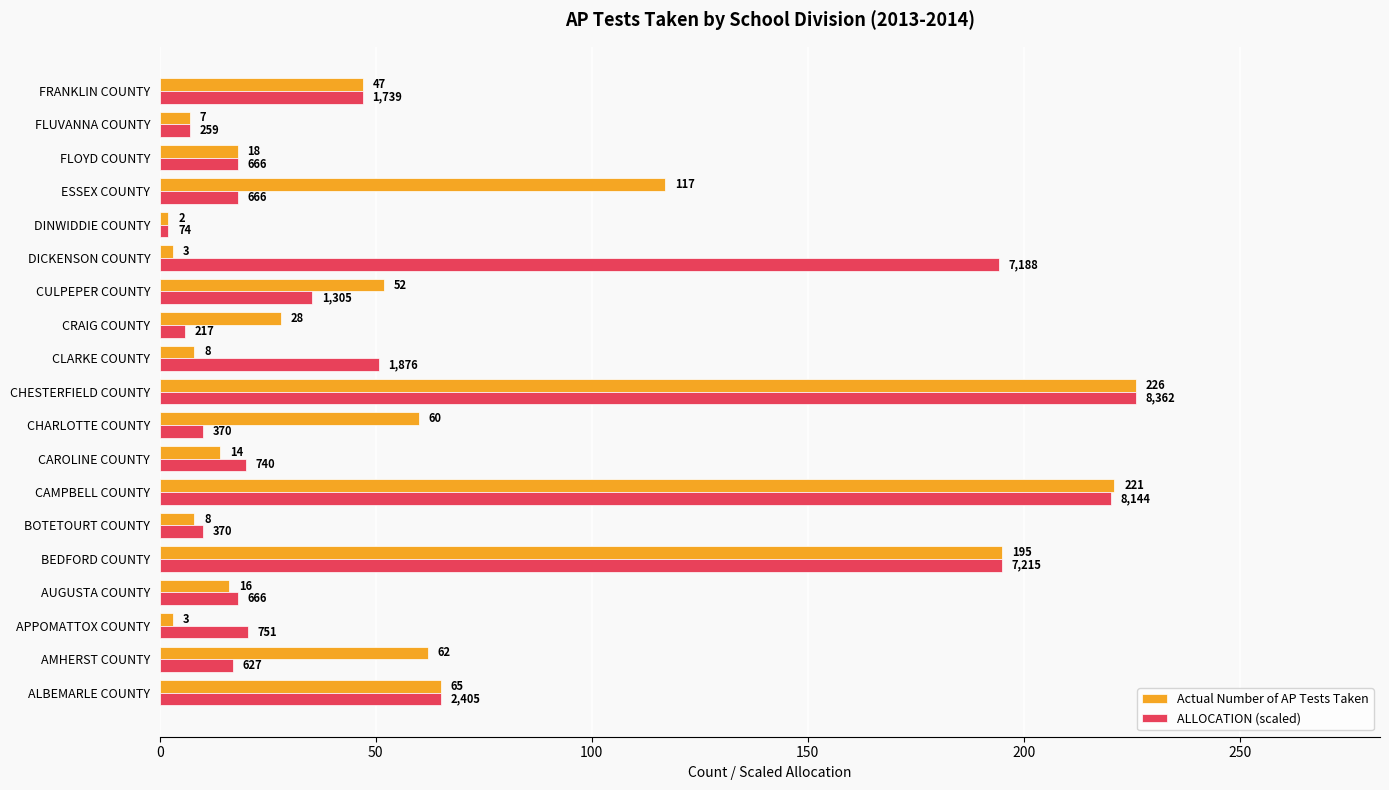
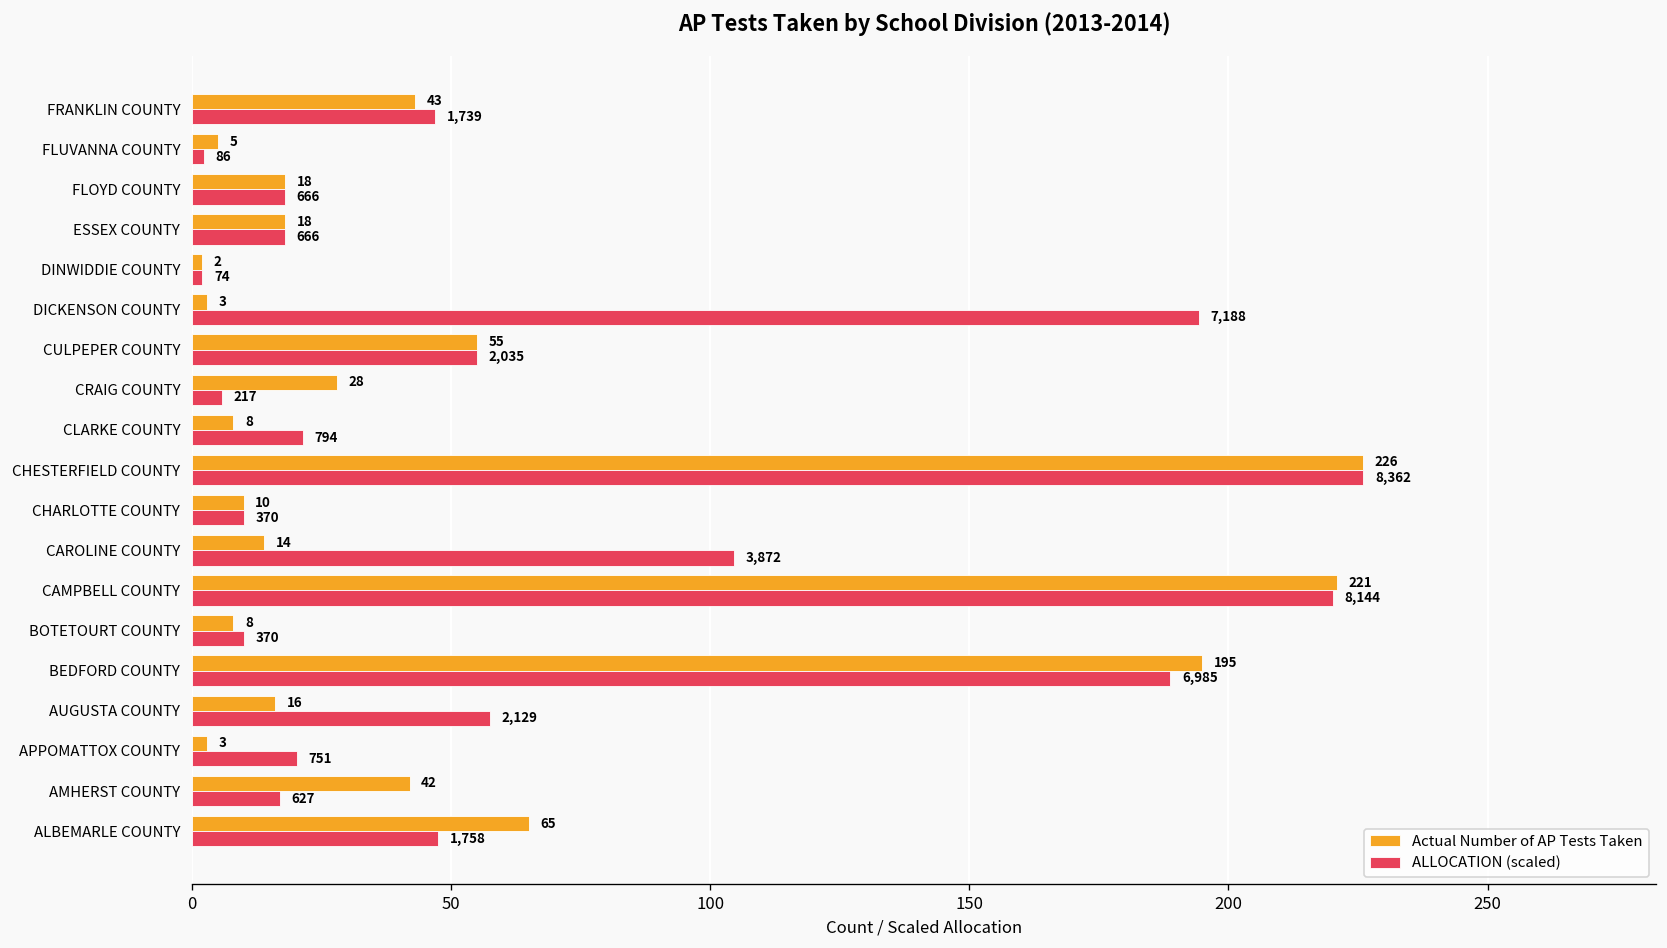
  {
    "Actual Number of AP Tests Taken": {
-     "FRANKLIN COUNTY": "47",
-     "FLUVANNA COUNTY": "7",
+     "FRANKLIN COUNTY": "43",
+     "FLUVANNA COUNTY": "5",
      "FLOYD COUNTY": "18",
-     "ESSEX COUNTY": "117",
+     "ESSEX COUNTY": "18",
      "DINWIDDIE COUNTY": "2",
      "DICKENSON COUNTY": "3",
-     "CULPEPER COUNTY": "52",
+     "CULPEPER COUNTY": "55",
      "CRAIG COUNTY": "28",
      "CLARKE COUNTY": "8",
      "CHESTERFIELD COUNTY": "226",
-     "CHARLOTTE COUNTY": "60",
+     "CHARLOTTE COUNTY": "10",
      "CAROLINE COUNTY": "14",
      "CAMPBELL COUNTY": "221",
      "BOTETOURT COUNTY": "8",
      "BEDFORD COUNTY": "195",
      "AUGUSTA COUNTY": "16",
      "APPOMATTOX COUNTY": "3",
-     "AMHERST COUNTY": "62",
+     "AMHERST COUNTY": "42",
      "ALBEMARLE COUNTY": "65"
    },
    "ALLOCATION (scaled)": {
-     "FLUVANNA COUNTY": "259",
-     "CULPEPER COUNTY": "1,305",
-     "CLARKE COUNTY": "1,876",
-     "CAROLINE COUNTY": "740",
-     "BEDFORD COUNTY": "7,215",
-     "AUGUSTA COUNTY": "666",
-     "ALBEMARLE COUNTY": "2,405"
+     "FLUVANNA COUNTY": "86",
+     "CULPEPER COUNTY": "2,035",
+     "CLARKE COUNTY": "794",
+     "CAROLINE COUNTY": "3,872",
+     "BEDFORD COUNTY": "6,985",
+     "AUGUSTA COUNTY": "2,129",
+     "ALBEMARLE COUNTY": "1,758"
    }
  }
